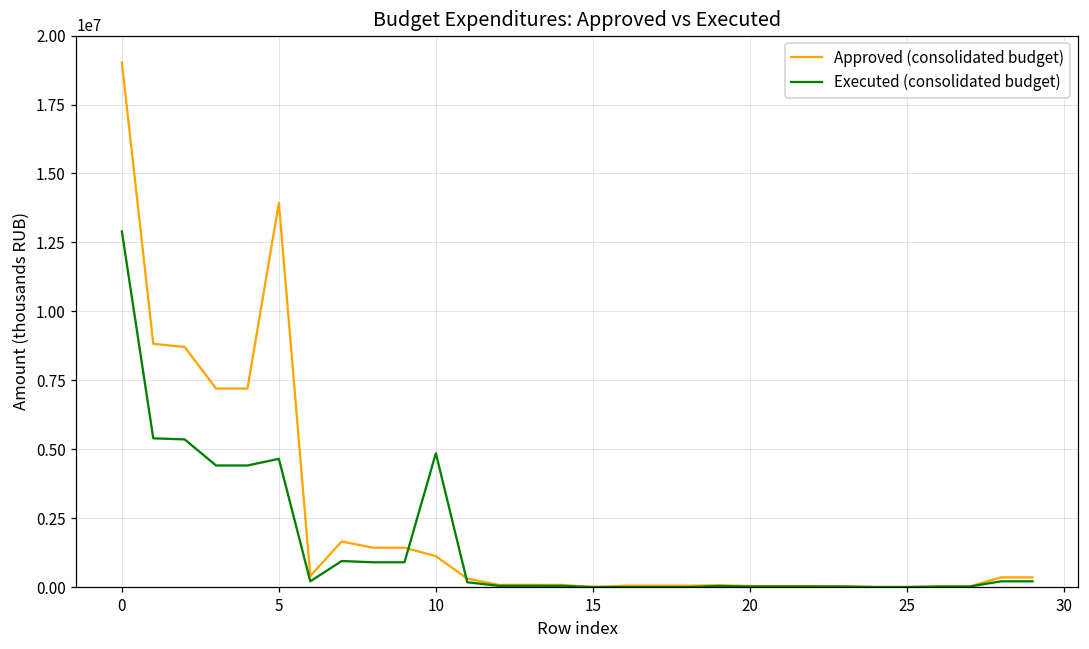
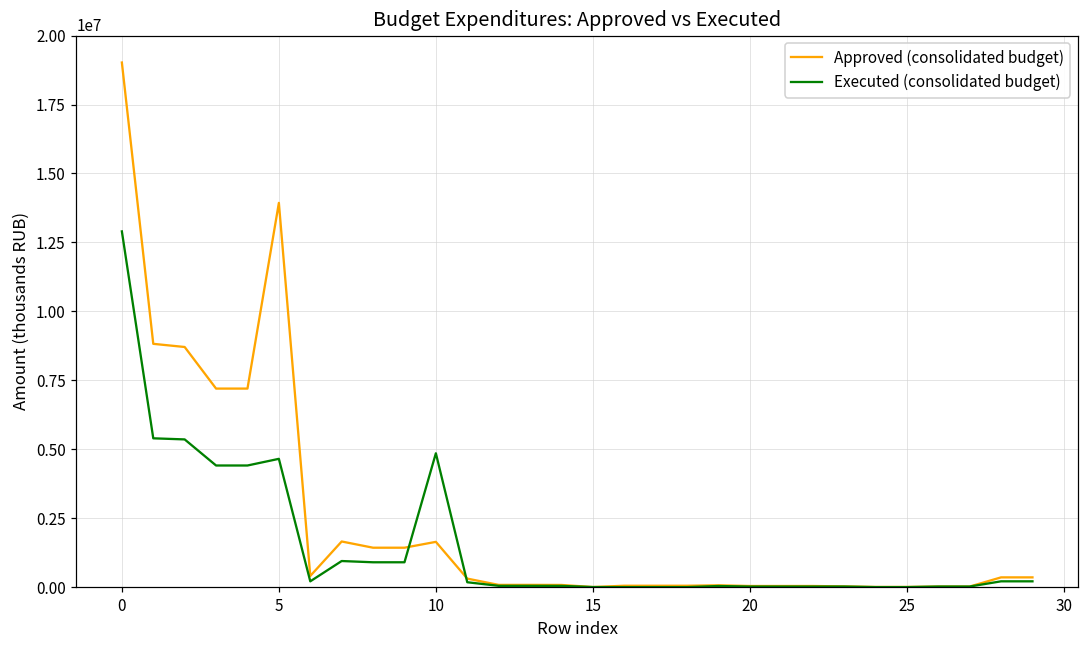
  {
    "Approved (consolidated budget)": {
      "0": 19000000,
      "5": 13900000,
-     "10": 1100000
+     "10": 1600000
    },
    "Executed (consolidated budget)": {
      "0": 12900000,
      "5": 4700000,
      "10": 4900000
    }
  }
